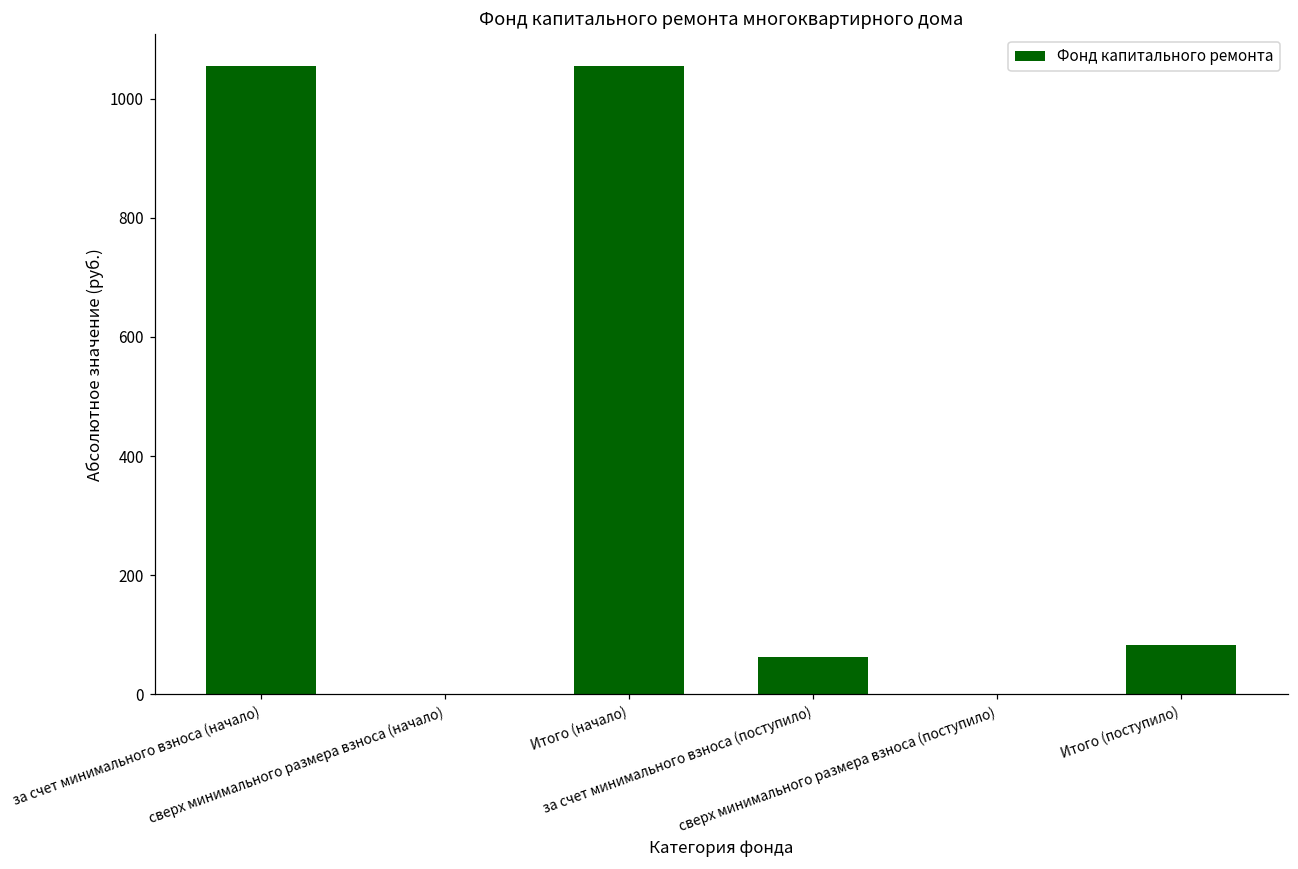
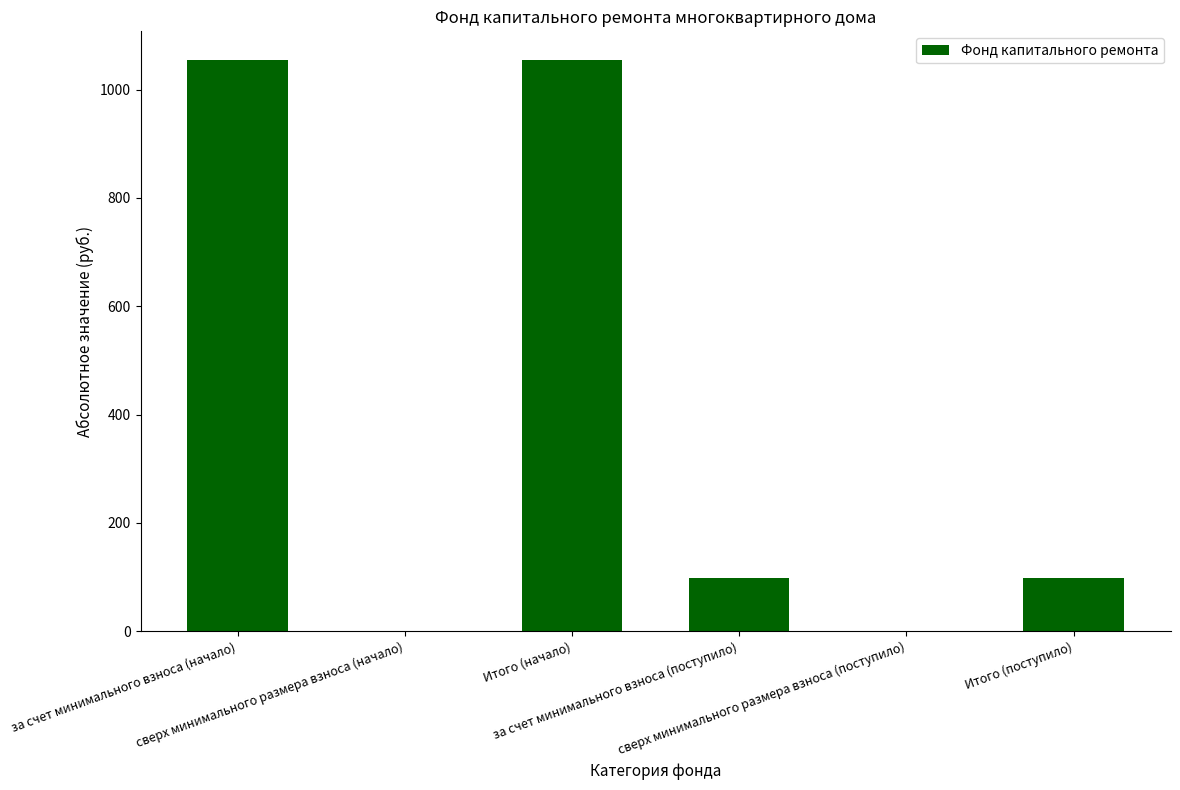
  {
    "за счет минимального взноса (начало)": 1050,
    "сверх минимального размера взноса (начало)": 0,
    "Итого (начало)": 1050,
-   "за счет минимального взноса (поступило)": 60,
+   "за счет минимального взноса (поступило)": 100,
    "сверх минимального размера взноса (поступило)": 0,
-   "Итого (поступило)": 80
+   "Итого (поступило)": 100
  }
